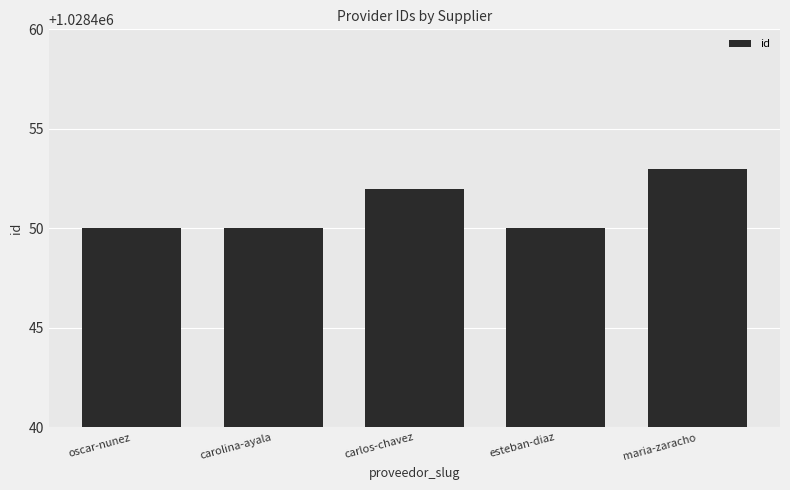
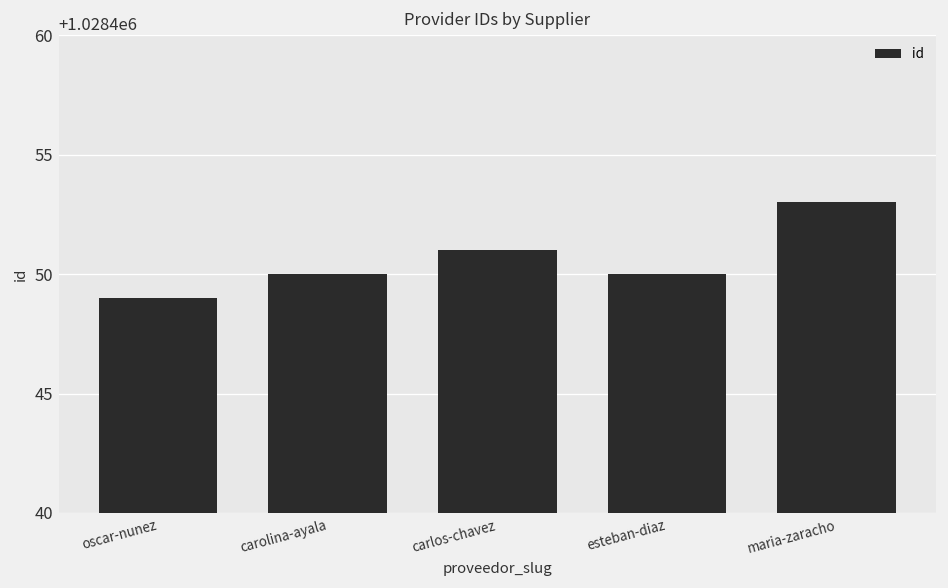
  {
-   "oscar-nunez": 1028450,
+   "oscar-nunez": 1028449,
    "carolina-ayala": 1028450,
-   "carlos-chavez": 1028452,
+   "carlos-chavez": 1028451,
    "esteban-diaz": 1028450,
    "maria-zaracho": 1028453
  }
